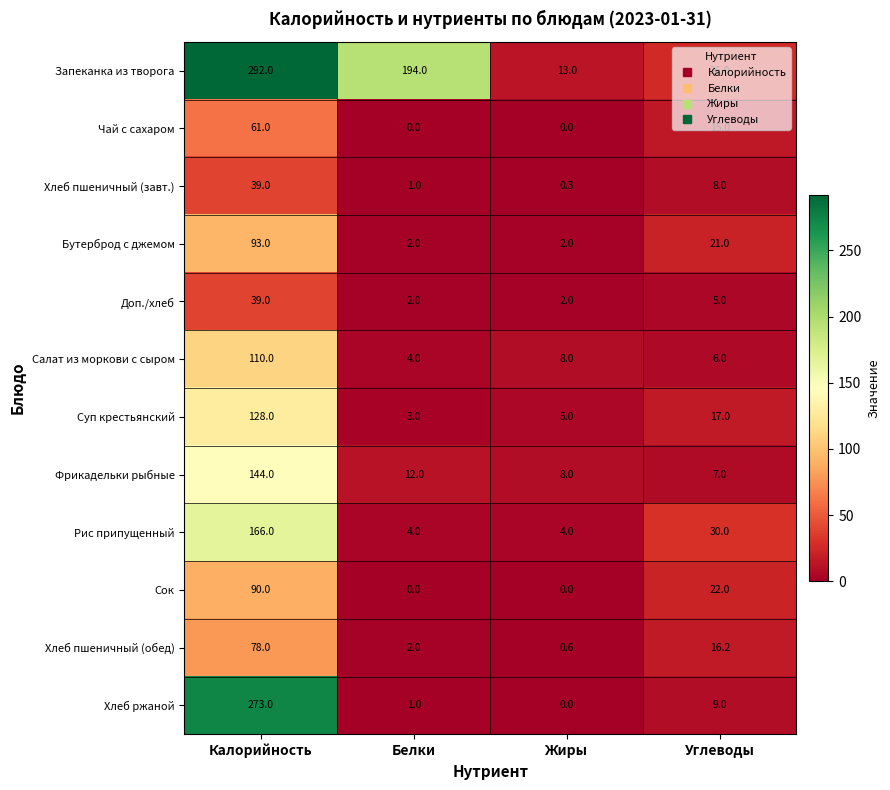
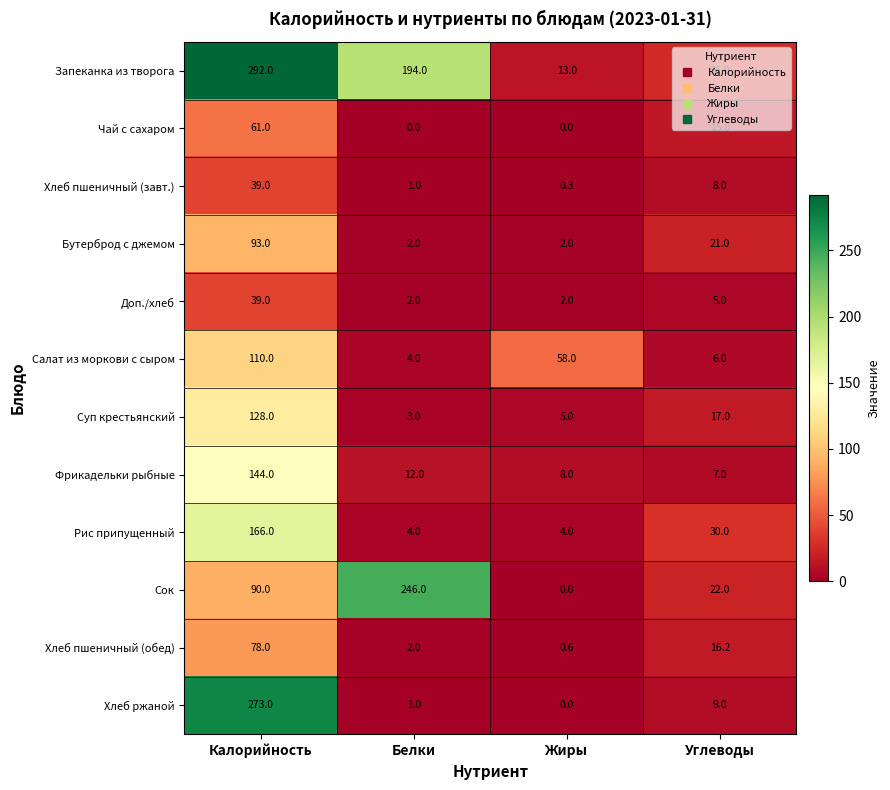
  {
    "Запеканка из творога": {
      "Калорийность": 292.0,
      "Белки": 194.0,
      "Жиры": 13.0
    },
    "Чай с сахаром": {
      "Калорийность": 61.0,
      "Белки": 0.0,
      "Жиры": 0.0
    },
    "Хлеб пшеничный (завт.)": {
      "Калорийность": 39.0,
      "Белки": 1.0,
      "Жиры": 0.3,
      "Углеводы": 8.0
    },
    "Бутерброд с джемом": {
      "Калорийность": 93.0,
      "Белки": 2.0,
      "Жиры": 2.0,
      "Углеводы": 21.0
    },
    "Доп./хлеб": {
      "Калорийность": 39.0,
      "Белки": 2.0,
      "Жиры": 2.0,
      "Углеводы": 5.0
    },
    "Салат из моркови с сыром": {
      "Калорийность": 110.0,
      "Белки": 4.0,
-     "Жиры": 8.0,
+     "Жиры": 58.0,
      "Углеводы": 6.0
    },
    "Суп крестьянский": {
      "Калорийность": 128.0,
      "Белки": 3.0,
      "Жиры": 5.0,
      "Углеводы": 17.0
    },
    "Фрикадельки рыбные": {
      "Калорийность": 144.0,
      "Белки": 12.0,
      "Жиры": 8.0,
      "Углеводы": 7.0
    },
    "Рис припущенный": {
      "Калорийность": 166.0,
      "Белки": 4.0,
      "Жиры": 4.0,
      "Углеводы": 30.0
    },
    "Сок": {
      "Калорийность": 90.0,
-     "Белки": 0.0,
+     "Белки": 246.0,
      "Жиры": 0.0,
      "Углеводы": 22.0
    },
    "Хлеб пшеничный (обед)": {
      "Калорийность": 78.0,
      "Белки": 2.0,
      "Жиры": 0.6,
      "Углеводы": 16.2
    },
    "Хлеб ржаной": {
      "Калорийность": 273.0,
      "Белки": 1.0,
      "Жиры": 0.0,
      "Углеводы": 9.0
    }
  }
